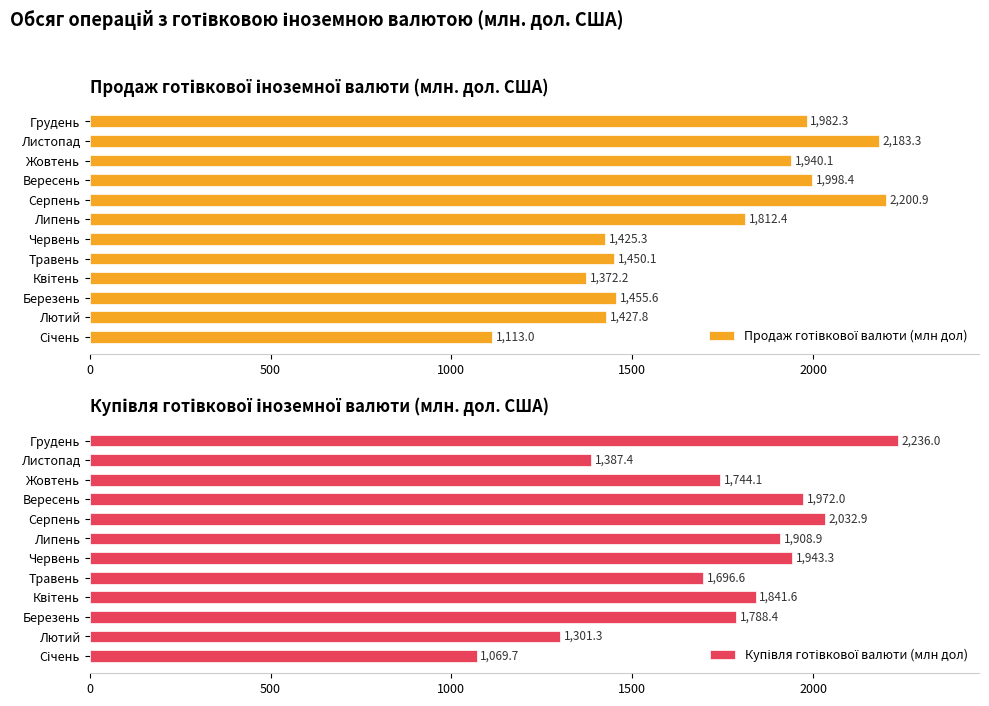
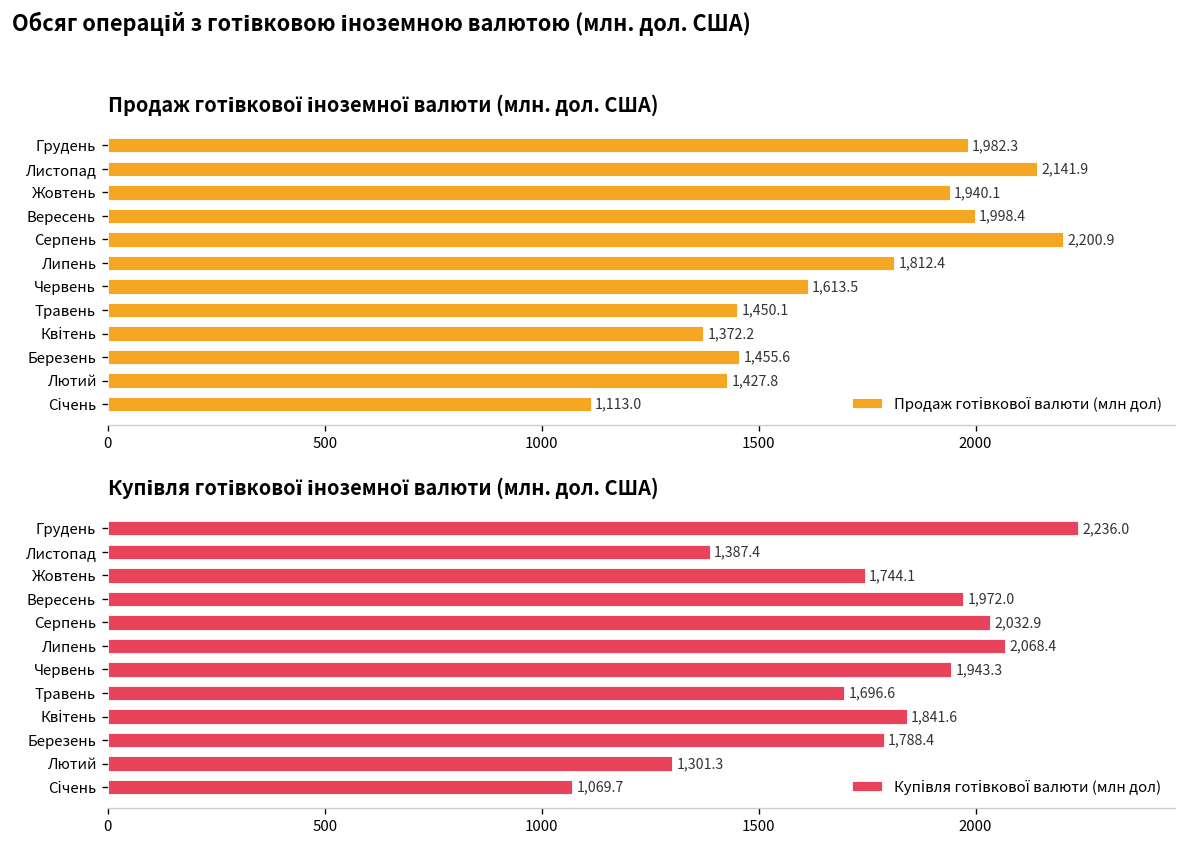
  {
    "Продаж готівкової іноземної валюти (млн. дол. США)": {
      "Грудень": "1,982.3",
-     "Листопад": "2,183.3",
+     "Листопад": "2,141.9",
      "Жовтень": "1,940.1",
      "Вересень": "1,998.4",
      "Серпень": "2,200.9",
      "Липень": "1,812.4",
-     "Червень": "1,425.3",
+     "Червень": "1,613.5",
      "Травень": "1,450.1",
      "Квітень": "1,372.2",
      "Березень": "1,455.6",
      "Лютий": "1,427.8",
      "Січень": "1,113.0"
    },
    "Купівля готівкової іноземної валюти (млн. дол. США)": {
      "Грудень": "2,236.0",
      "Листопад": "1,387.4",
      "Жовтень": "1,744.1",
      "Вересень": "1,972.0",
      "Серпень": "2,032.9",
-     "Липень": "1,908.9",
+     "Липень": "2,068.4",
      "Червень": "1,943.3",
      "Травень": "1,696.6",
      "Квітень": "1,841.6",
      "Березень": "1,788.4",
      "Лютий": "1,301.3",
      "Січень": "1,069.7"
    }
  }
